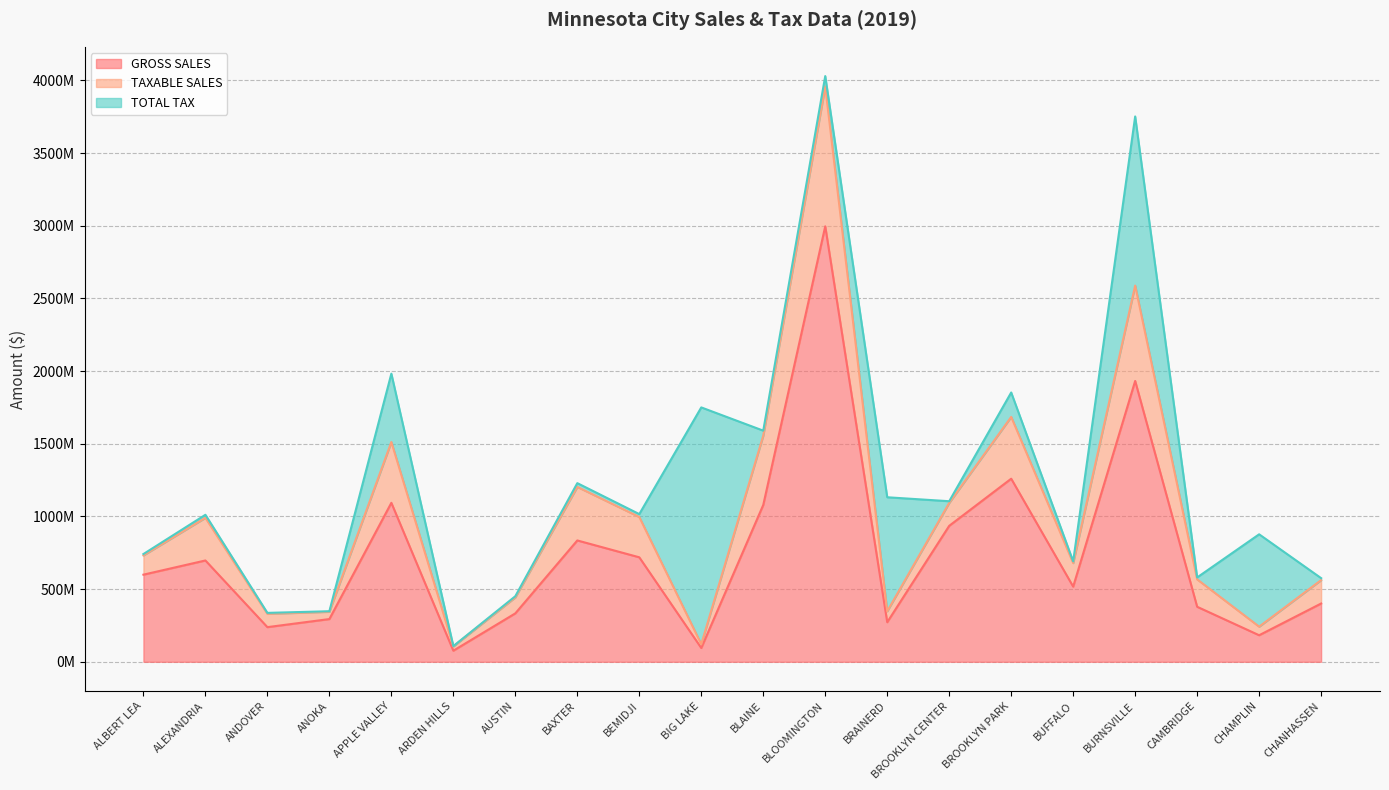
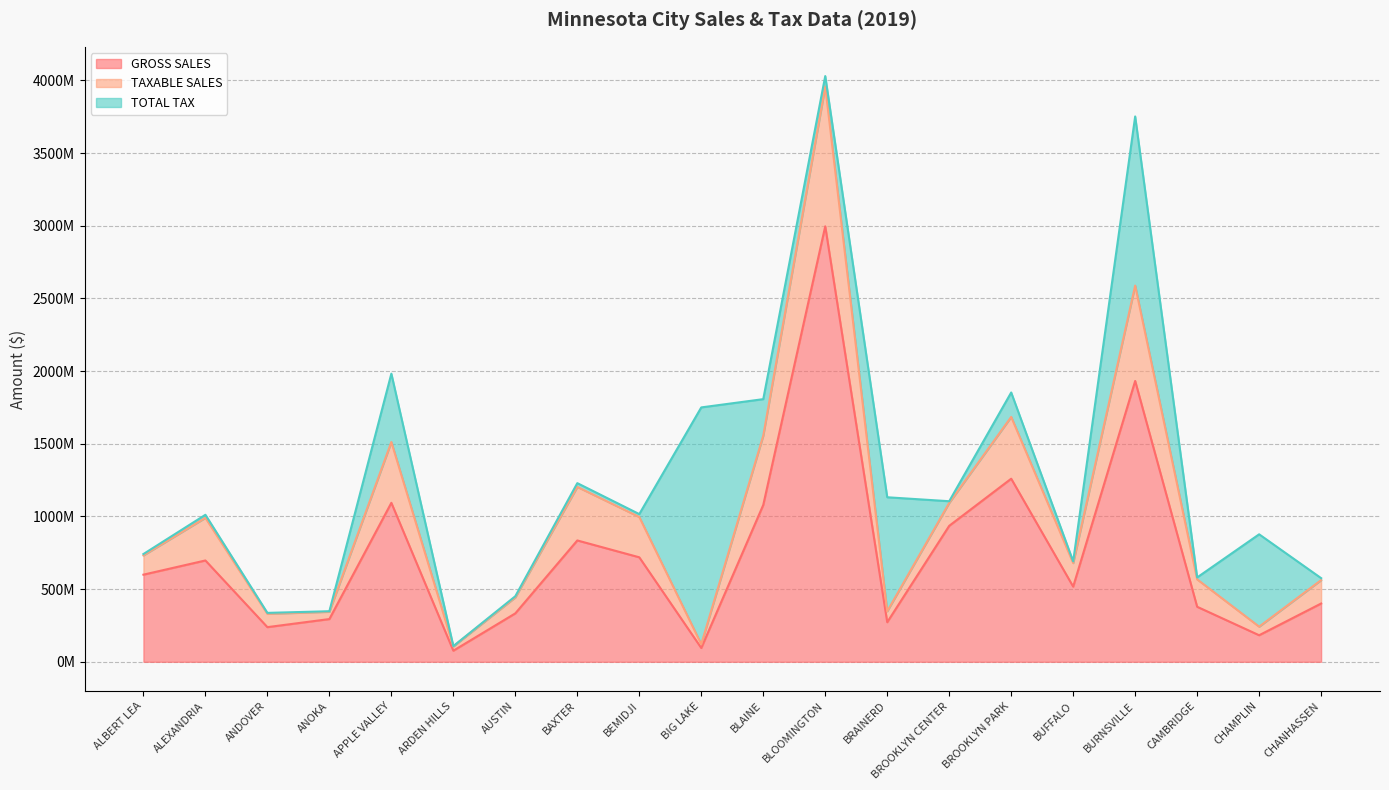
  {
    "TOTAL TAX": {
      "ALEXANDRIA": 20000000,
      "APPLE VALLEY": 470000000,
      "BAXTER": 30000000,
      "BEMIDJI": 20000000,
      "BIG LAKE": 1630000000,
-     "BLAINE": 30000000,
+     "BLAINE": 250000000,
      "BLOOMINGTON": 70000000,
      "BRAINERD": 780000000,
      "BROOKLYN PARK": 170000000,
      "BURNSVILLE": 1160000000,
      "CHAMPLIN": 640000000
    }
  }
